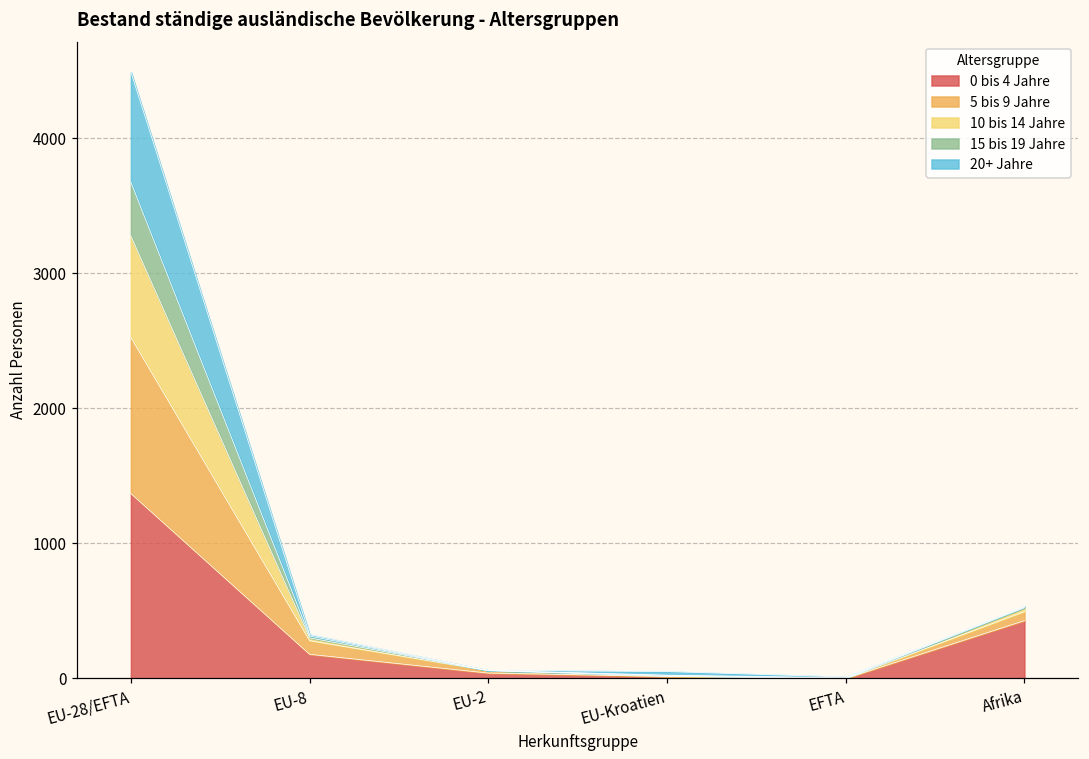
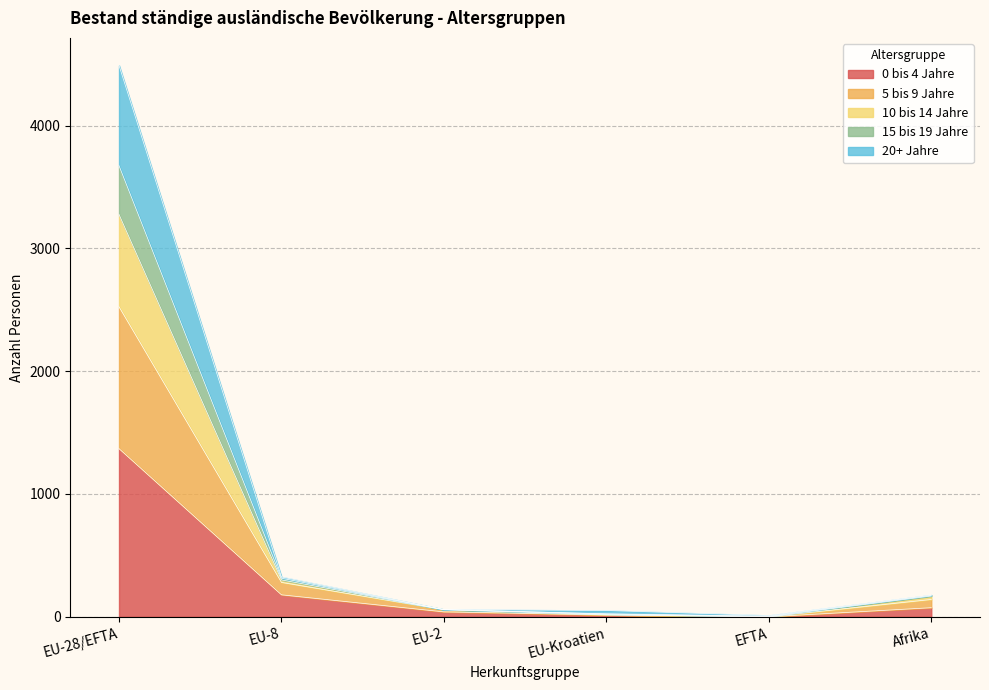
  {
    "0 bis 4 Jahre": {
      "EU-28/EFTA": 1370,
      "EU-8": 180,
-     "Afrika": 430
+     "Afrika": 70
    },
    "15 bis 19 Jahre": {
      "EU-28/EFTA": 400
    },
    "20+ Jahre": {
      "EU-28/EFTA": 820,
      "EU-Kroatien": 30
    }
  }
